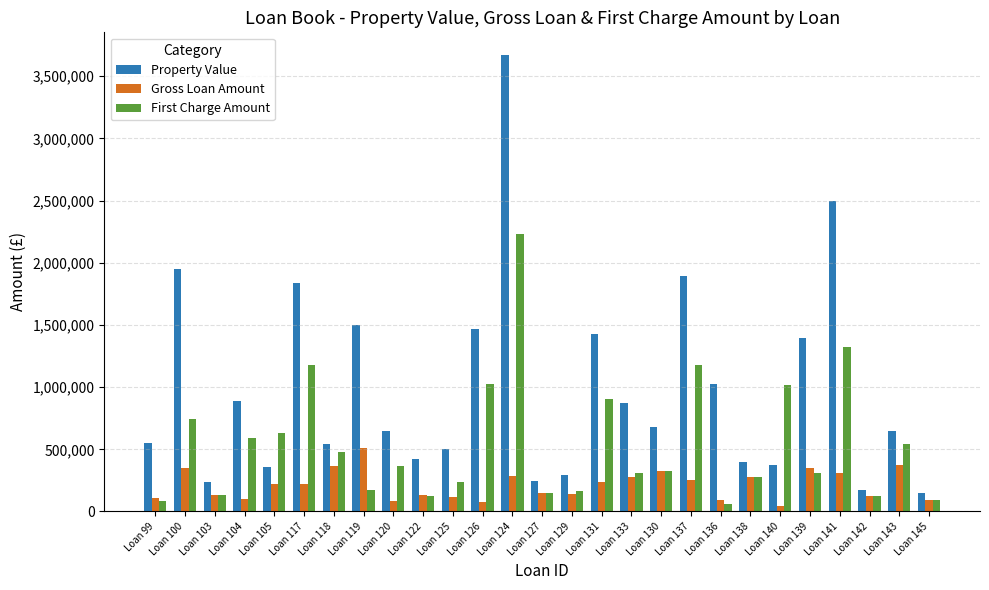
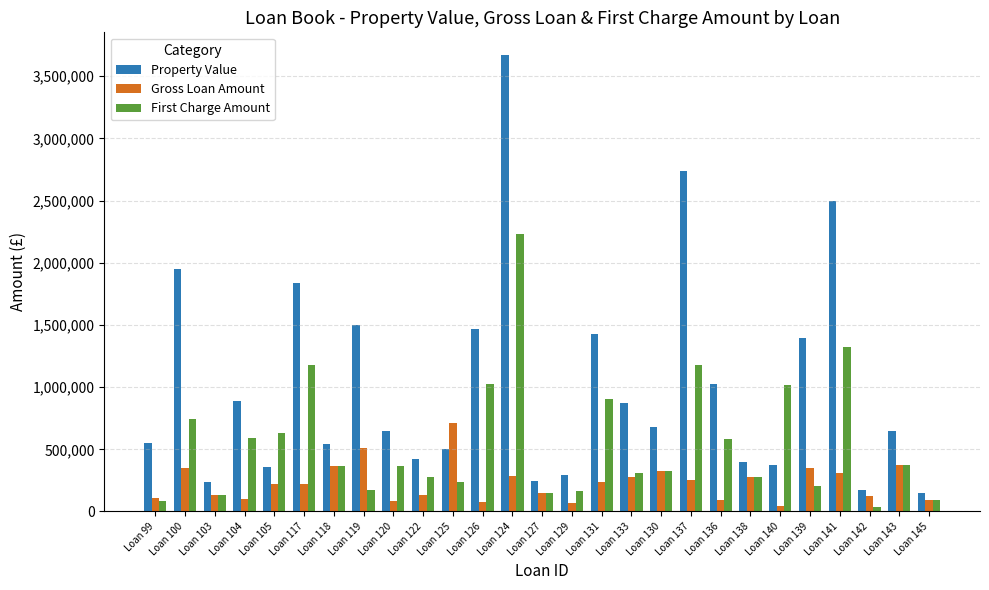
  {
    "Property Value": {
      "Loan 99": "550,000",
      "Loan 100": "1,950,000",
      "Loan 103": "240,000",
      "Loan 104": "890,000",
      "Loan 105": "360,000",
      "Loan 117": "1,840,000",
      "Loan 118": "540,000",
      "Loan 119": "1,500,000",
      "Loan 120": "650,000",
      "Loan 122": "420,000",
      "Loan 125": "510,000",
      "Loan 126": "1,470,000",
      "Loan 124": "3,670,000",
      "Loan 127": "250,000",
      "Loan 129": "300,000",
      "Loan 131": "1,430,000",
      "Loan 133": "880,000",
      "Loan 130": "680,000",
-     "Loan 137": "1,890,000",
+     "Loan 137": "2,740,000",
      "Loan 136": "1,030,000",
      "Loan 138": "400,000",
      "Loan 140": "380,000",
      "Loan 139": "1,400,000",
      "Loan 141": "2,500,000",
      "Loan 142": "170,000",
      "Loan 143": "650,000",
      "Loan 145": "150,000"
    },
    "Gross Loan Amount": {
      "Loan 99": "110,000",
      "Loan 100": "350,000",
      "Loan 103": "130,000",
      "Loan 104": "100,000",
      "Loan 105": "220,000",
      "Loan 117": "220,000",
      "Loan 118": "370,000",
      "Loan 119": "510,000",
      "Loan 120": "90,000",
      "Loan 122": "140,000",
-     "Loan 125": "110,000",
+     "Loan 125": "710,000",
      "Loan 126": "70,000",
      "Loan 124": "290,000",
      "Loan 127": "150,000",
-     "Loan 129": "140,000",
+     "Loan 129": "70,000",
      "Loan 131": "240,000",
      "Loan 133": "280,000",
      "Loan 130": "320,000",
      "Loan 137": "250,000",
      "Loan 136": "90,000",
      "Loan 138": "280,000",
      "Loan 140": "50,000",
      "Loan 139": "350,000",
      "Loan 141": "310,000",
      "Loan 142": "130,000",
      "Loan 143": "380,000",
      "Loan 145": "90,000"
    },
    "First Charge Amount": {
      "Loan 99": "80,000",
      "Loan 100": "740,000",
      "Loan 103": "130,000",
      "Loan 104": "590,000",
      "Loan 105": "630,000",
      "Loan 117": "1,180,000",
-     "Loan 118": "480,000",
+     "Loan 118": "370,000",
      "Loan 119": "170,000",
      "Loan 120": "360,000",
-     "Loan 122": "120,000",
+     "Loan 122": "280,000",
      "Loan 125": "240,000",
      "Loan 126": "1,030,000",
      "Loan 124": "2,230,000",
      "Loan 127": "150,000",
      "Loan 129": "170,000",
      "Loan 131": "910,000",
      "Loan 133": "310,000",
      "Loan 130": "320,000",
      "Loan 137": "1,180,000",
-     "Loan 136": "60,000",
+     "Loan 136": "580,000",
      "Loan 138": "280,000",
      "Loan 140": "1,020,000",
-     "Loan 139": "310,000",
+     "Loan 139": "200,000",
      "Loan 141": "1,330,000",
-     "Loan 142": "130,000",
-     "Loan 143": "550,000",
+     "Loan 142": "30,000",
+     "Loan 143": "380,000",
      "Loan 145": "90,000"
    }
  }
